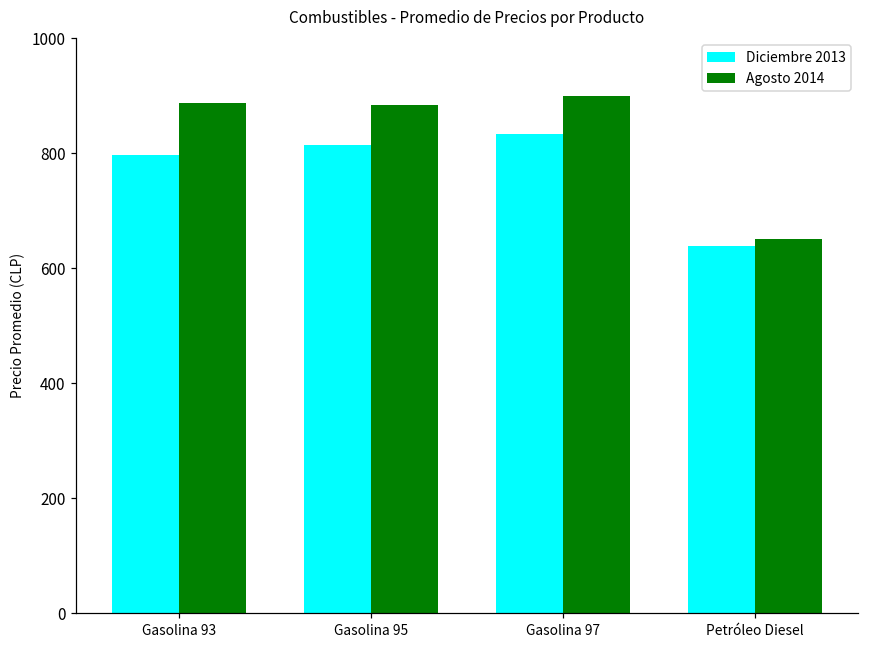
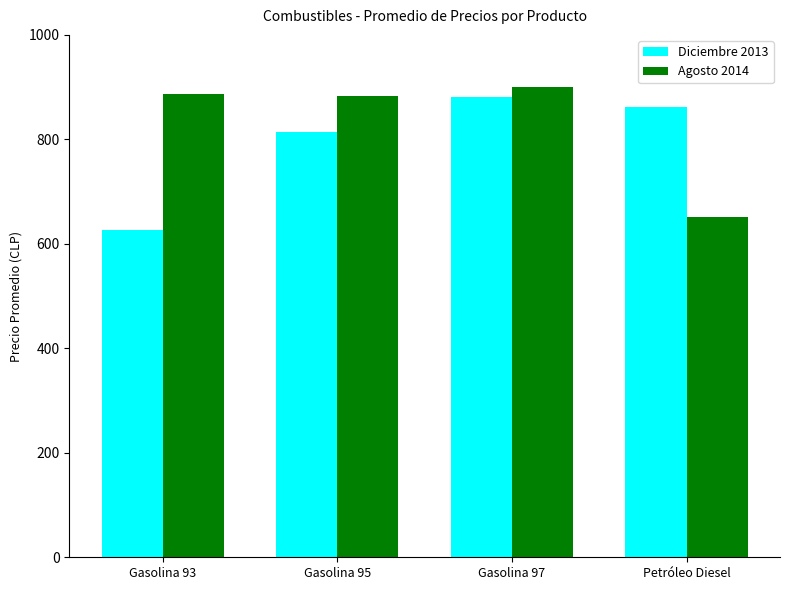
  {
    "Diciembre 2013": {
-     "Gasolina 93": 800,
+     "Gasolina 93": 630,
      "Gasolina 95": 810,
-     "Gasolina 97": 830,
-     "Petróleo Diesel": 640
+     "Gasolina 97": 880,
+     "Petróleo Diesel": 860
    },
    "Agosto 2014": {
      "Gasolina 93": 890,
      "Gasolina 95": 880,
      "Gasolina 97": 900,
      "Petróleo Diesel": 650
    }
  }
